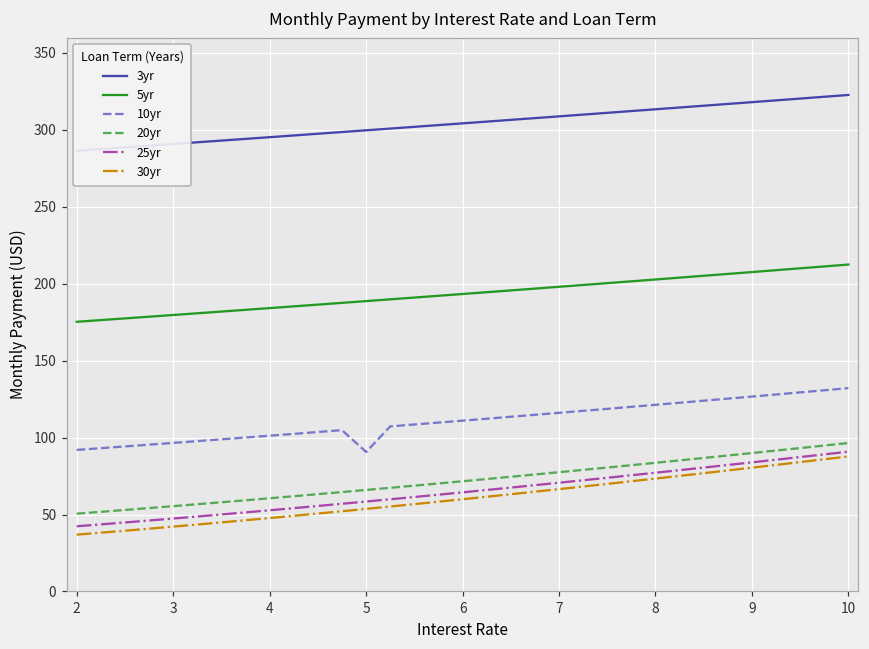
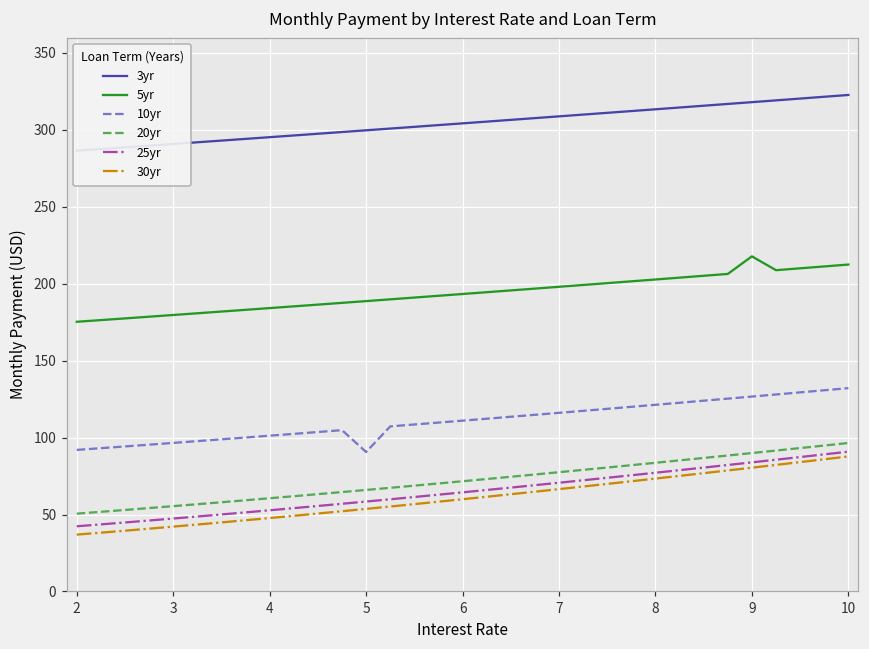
  {
    "3yr": {
      "4": 295,
      "5": 300,
      "6": 304,
      "7": 309,
      "8": 313,
      "9": 318,
      "10": 323
    },
    "5yr": {
      "2": 175,
      "3": 180,
      "4": 184,
      "5": 189,
      "6": 193,
      "7": 198,
      "8": 203,
-     "9": 208,
+     "9": 218,
      "10": 212
    },
    "10yr": {
      "2": 92,
      "3": 97,
      "4": 101,
      "5": 91,
      "6": 111,
      "7": 116,
      "8": 121,
      "9": 127,
      "10": 132
    },
    "20yr": {
      "2": 51,
      "3": 55,
      "4": 61,
      "5": 66,
      "6": 72,
      "7": 78,
      "8": 84,
      "9": 90,
      "10": 97
    },
    "25yr": {
      "2": 42,
      "3": 47,
      "4": 53,
      "5": 58,
      "6": 64,
      "7": 71,
      "8": 77,
      "9": 84,
      "10": 91
    },
    "30yr": {
      "2": 37,
      "3": 42,
      "4": 48,
      "5": 54,
      "6": 60,
      "7": 67,
      "8": 73,
      "9": 80,
      "10": 88
    }
  }
